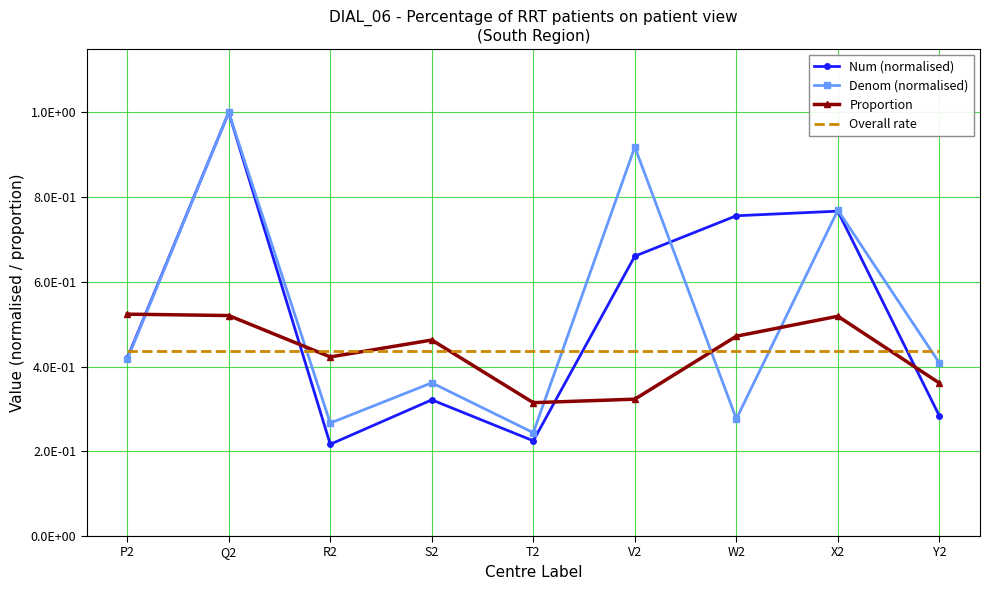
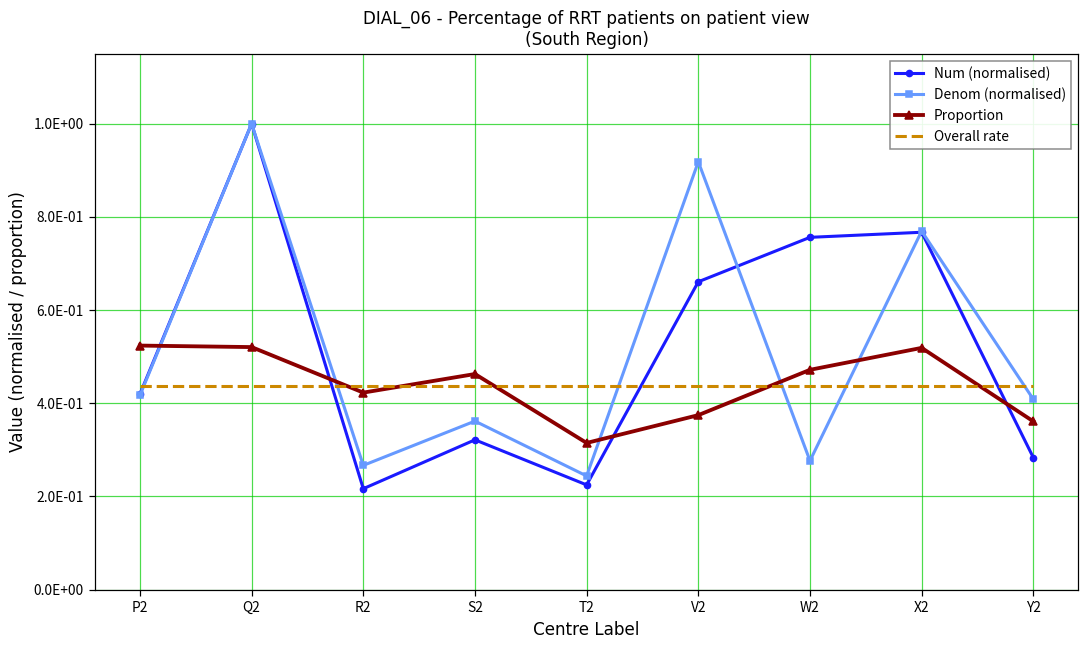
  {
    "Num (normalised)": {
      "R2": 0.22,
      "S2": 0.32,
      "T2": 0.22,
      "V2": 0.66,
      "W2": 0.76,
      "Y2": 0.28
    },
    "Denom (normalised)": {
      "R2": 0.27,
      "S2": 0.36,
      "T2": 0.24,
      "V2": 0.92,
      "W2": 0.28,
      "Y2": 0.41
    },
    "Proportion": {
      "P2": 0.52,
      "Q2": 0.52,
      "R2": 0.42,
      "S2": 0.46,
      "T2": 0.31,
-     "V2": 0.32,
+     "V2": 0.37,
      "W2": 0.47,
      "X2": 0.52,
      "Y2": 0.36
    },
    "Overall rate": {
      "P2": 0.44,
      "Q2": 0.44,
      "R2": 0.44,
      "S2": 0.44,
      "T2": 0.44,
      "V2": 0.44,
      "W2": 0.44,
      "X2": 0.44,
      "Y2": 0.44
    }
  }
